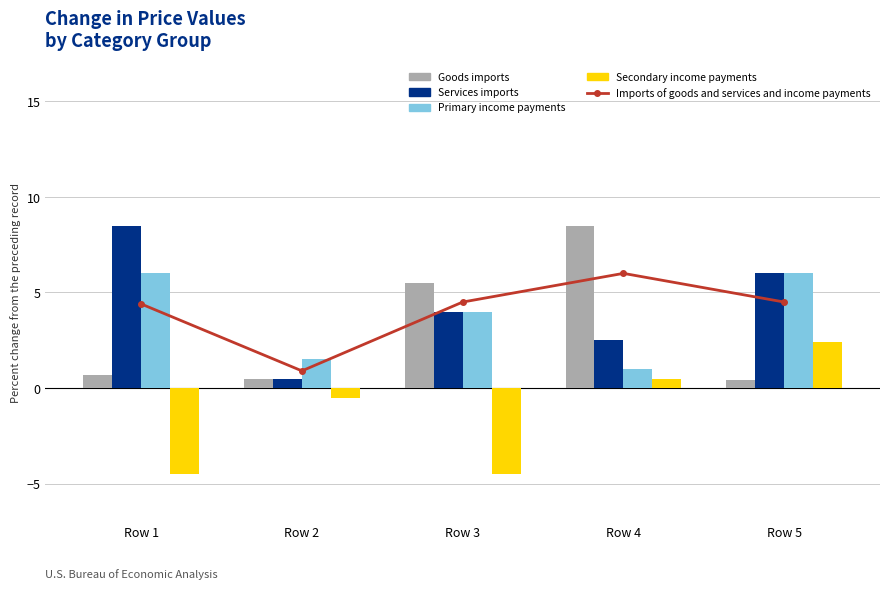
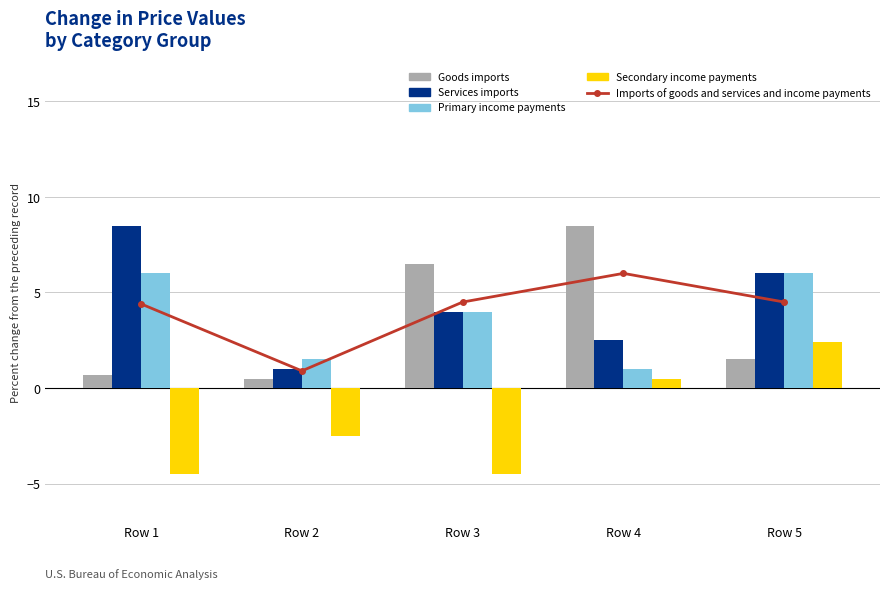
  {
    "Goods imports": {
      "Row 1": 0.7,
      "Row 2": 0.5,
-     "Row 3": 5.5,
+     "Row 3": 6.5,
      "Row 4": 8.5,
-     "Row 5": 0.4
+     "Row 5": 1.5
    },
    "Imports of goods and services and income payments": {
      "Row 1": 4.4,
      "Row 2": 0.9,
      "Row 3": 4.5,
      "Row 4": 6.0,
      "Row 5": 4.5
    },
    "Services imports": {
      "Row 1": 8.5,
-     "Row 2": 0.5,
+     "Row 2": 1.0,
      "Row 3": 4.0,
      "Row 4": 2.5,
      "Row 5": 6.0
    },
    "Primary income payments": {
      "Row 1": 6.0,
      "Row 2": 1.5,
      "Row 3": 4.0,
      "Row 4": 1.0,
      "Row 5": 6.0
    },
    "Secondary income payments": {
      "Row 1": -4.5,
-     "Row 2": -0.5,
+     "Row 2": -2.5,
      "Row 3": -4.5,
      "Row 4": 0.5,
      "Row 5": 2.4
    }
  }
